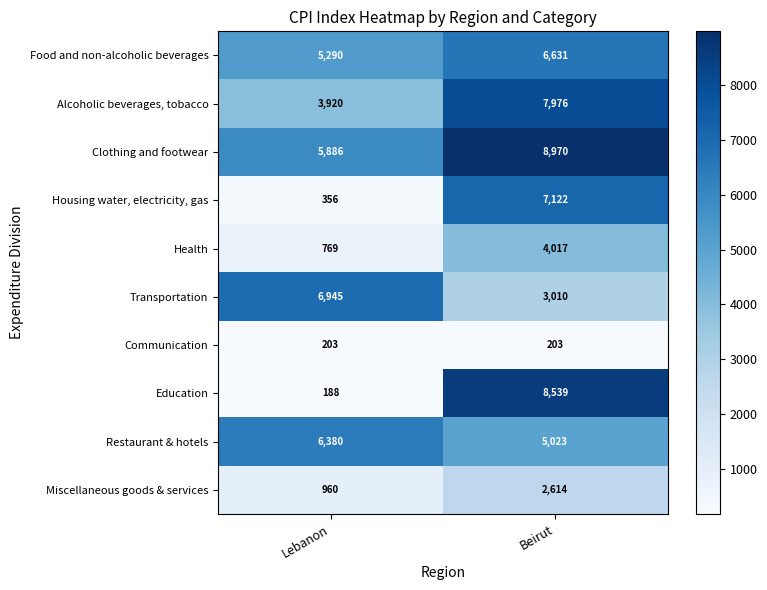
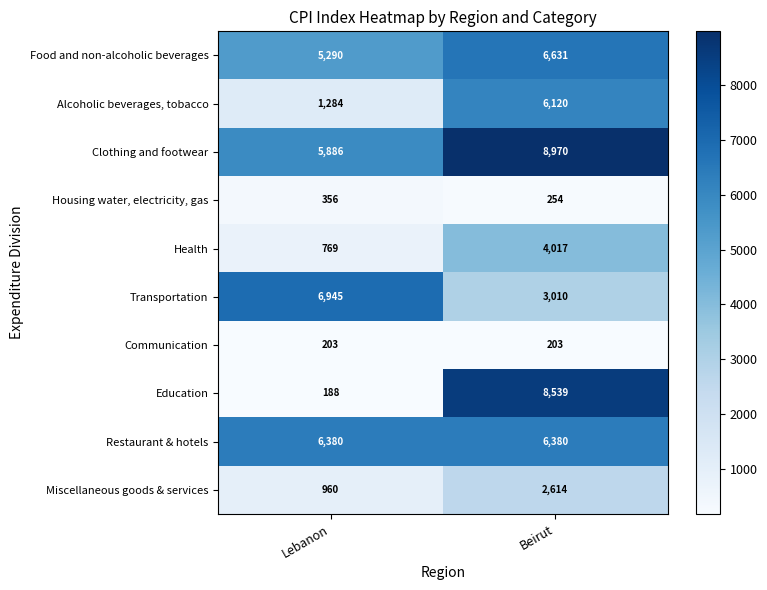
  {
    "Food and non-alcoholic beverages": {
      "Lebanon": "5,290",
      "Beirut": "6,631"
    },
    "Alcoholic beverages, tobacco": {
-     "Lebanon": "3,920",
-     "Beirut": "7,976"
+     "Lebanon": "1,284",
+     "Beirut": "6,120"
    },
    "Clothing and footwear": {
      "Lebanon": "5,886",
      "Beirut": "8,970"
    },
    "Housing water, electricity, gas": {
      "Lebanon": "356",
-     "Beirut": "7,122"
+     "Beirut": "254"
    },
    "Health": {
      "Lebanon": "769",
      "Beirut": "4,017"
    },
    "Transportation": {
      "Lebanon": "6,945",
      "Beirut": "3,010"
    },
    "Communication": {
      "Lebanon": "203",
      "Beirut": "203"
    },
    "Education": {
      "Lebanon": "188",
      "Beirut": "8,539"
    },
    "Restaurant & hotels": {
      "Lebanon": "6,380",
-     "Beirut": "5,023"
+     "Beirut": "6,380"
    },
    "Miscellaneous goods & services": {
      "Lebanon": "960",
      "Beirut": "2,614"
    }
  }
